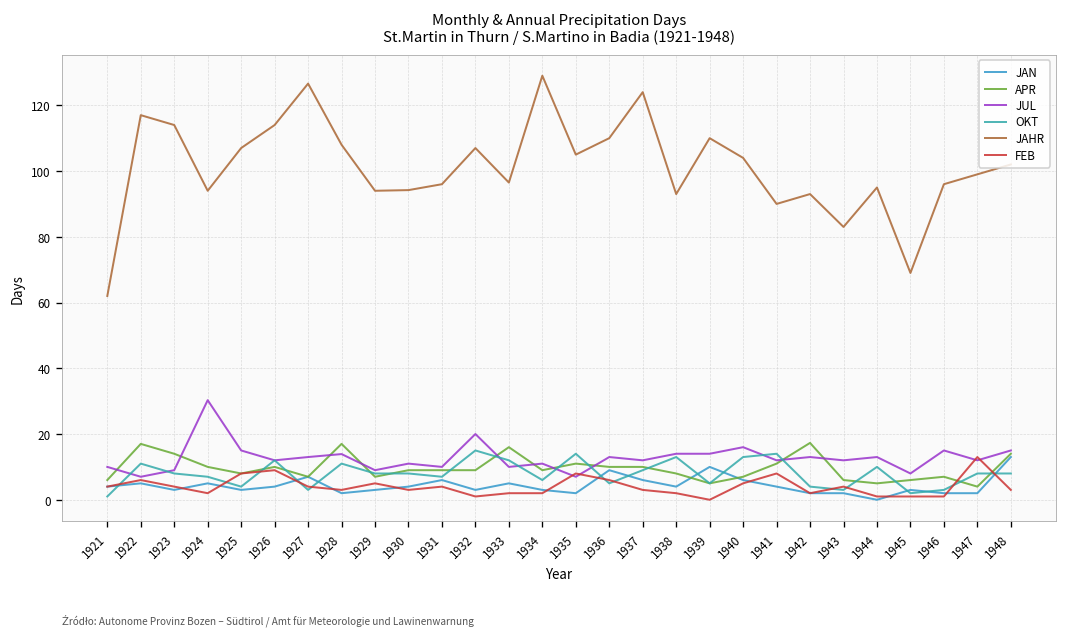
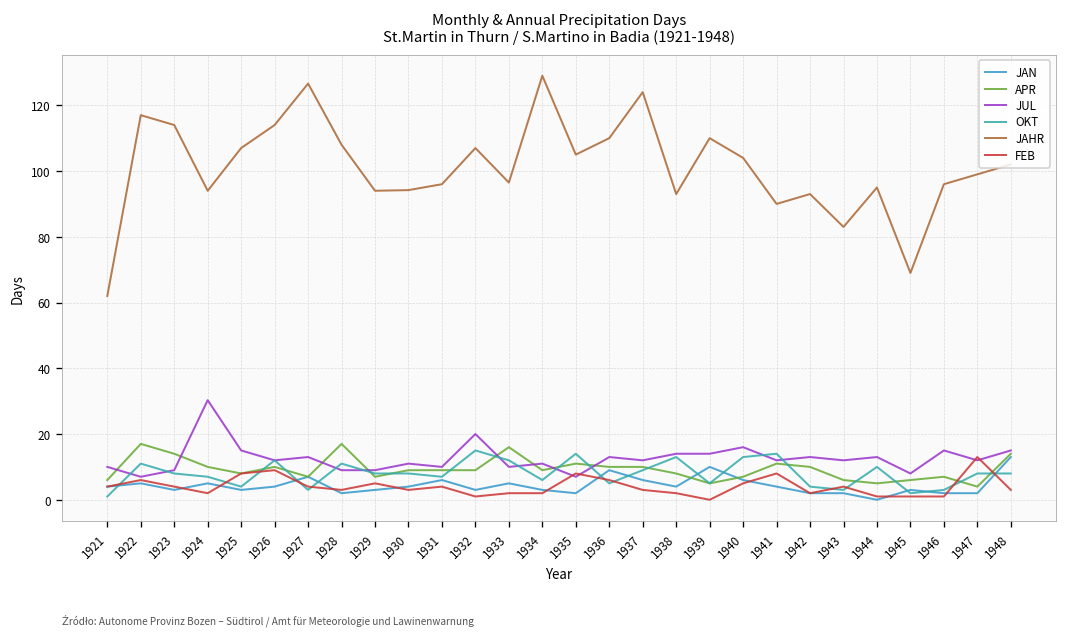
  {
    "APR": {
      "1921": 6,
      "1922": 17,
      "1923": 14,
      "1924": 10,
      "1926": 10,
      "1928": 17,
      "1929": 7,
      "1930": 9,
      "1931": 9,
      "1932": 9,
      "1933": 16,
      "1934": 9,
      "1935": 11,
      "1936": 10,
      "1937": 10,
      "1938": 8,
      "1940": 7,
      "1941": 11,
-     "1942": 17,
+     "1942": 10,
      "1943": 6,
      "1944": 5,
      "1945": 6,
      "1946": 7,
      "1947": 4,
      "1948": 14
    },
    "JUL": {
      "1921": 10,
      "1922": 7,
      "1923": 9,
      "1924": 30,
      "1925": 15,
      "1927": 13,
-     "1928": 14,
+     "1928": 9,
      "1929": 9,
      "1930": 11,
      "1931": 10,
      "1932": 20,
      "1933": 10,
      "1934": 11,
      "1935": 7,
      "1936": 13,
      "1937": 12,
      "1938": 14,
      "1939": 14,
      "1940": 16,
      "1941": 12,
      "1942": 13,
      "1943": 12,
      "1944": 13,
      "1945": 8,
      "1946": 15,
      "1947": 12,
      "1948": 15
    },
    "JAHR": {
      "1921": 62,
      "1922": 117,
      "1923": 114,
      "1924": 94,
      "1925": 107,
      "1926": 114,
      "1927": 127,
      "1928": 108,
      "1929": 94,
      "1930": 94,
      "1931": 96,
      "1932": 107,
      "1933": 97,
      "1934": 129,
      "1935": 105,
      "1936": 110,
      "1937": 124,
      "1938": 93,
      "1939": 110,
      "1940": 104,
      "1941": 90,
      "1942": 93,
      "1943": 83,
      "1944": 95,
      "1945": 69,
      "1946": 96,
      "1947": 99,
      "1948": 102
    },
    "FEB": {
      "1922": 6,
      "1923": 4,
      "1924": 2,
      "1926": 9,
      "1927": 4,
      "1928": 3,
      "1929": 5,
      "1930": 3,
      "1931": 4,
      "1932": 1,
      "1933": 2,
      "1934": 2,
      "1935": 8,
      "1936": 6,
      "1937": 3,
      "1938": 2,
      "1939": 0,
      "1940": 5,
      "1941": 8,
      "1943": 4,
      "1944": 1,
      "1945": 1,
      "1946": 1,
      "1947": 13,
      "1948": 3
    }
  }
